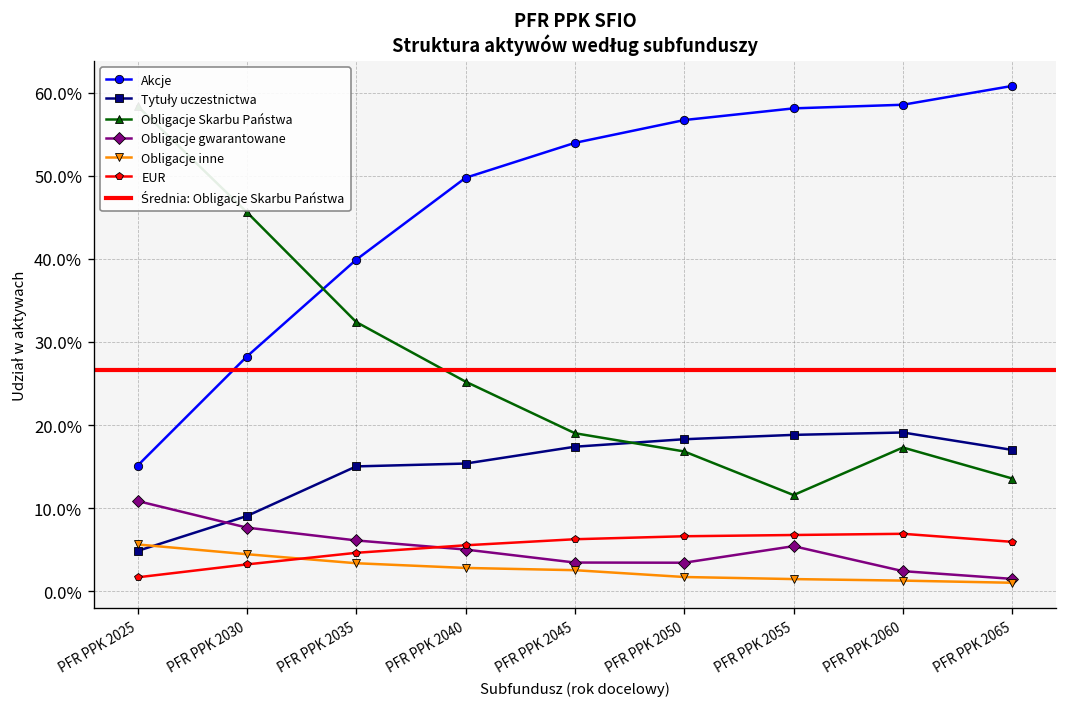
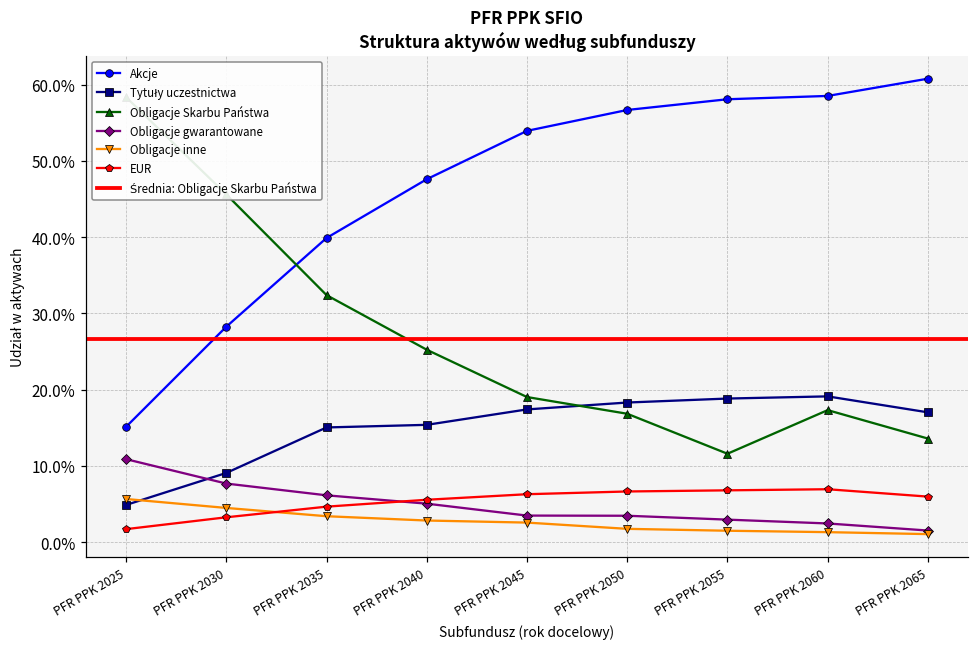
  {
    "Akcje": {
      "PFR PPK 2025": "15%",
      "PFR PPK 2030": "28%",
      "PFR PPK 2035": "40%",
-     "PFR PPK 2040": "50%",
+     "PFR PPK 2040": "48%",
      "PFR PPK 2045": "54%",
      "PFR PPK 2050": "57%",
      "PFR PPK 2055": "58%",
      "PFR PPK 2060": "59%",
      "PFR PPK 2065": "61%"
    },
    "Tytuły uczestnictwa": {
      "PFR PPK 2025": "5%",
      "PFR PPK 2030": "9%",
      "PFR PPK 2035": "15%",
      "PFR PPK 2040": "15%",
      "PFR PPK 2045": "17%",
      "PFR PPK 2050": "18%",
      "PFR PPK 2055": "19%",
      "PFR PPK 2060": "19%",
      "PFR PPK 2065": "17%"
    },
    "Obligacje Skarbu Państwa": {
      "PFR PPK 2030": "46%",
      "PFR PPK 2035": "32%",
      "PFR PPK 2040": "25%",
      "PFR PPK 2045": "19%",
      "PFR PPK 2050": "17%",
      "PFR PPK 2055": "12%",
      "PFR PPK 2060": "17%",
      "PFR PPK 2065": "14%"
    },
    "Obligacje gwarantowane": {
      "PFR PPK 2025": "11%",
      "PFR PPK 2030": "8%",
      "PFR PPK 2035": "6%",
      "PFR PPK 2040": "5%",
      "PFR PPK 2045": "3%",
      "PFR PPK 2050": "3%",
-     "PFR PPK 2055": "5%",
+     "PFR PPK 2055": "3%",
      "PFR PPK 2060": "2%",
      "PFR PPK 2065": "2%"
    },
    "Obligacje inne": {
      "PFR PPK 2025": "6%",
      "PFR PPK 2030": "4%",
      "PFR PPK 2035": "3%",
      "PFR PPK 2040": "3%",
      "PFR PPK 2045": "3%",
      "PFR PPK 2050": "2%",
      "PFR PPK 2055": "1%",
      "PFR PPK 2060": "1%",
      "PFR PPK 2065": "1%"
    },
    "EUR": {
      "PFR PPK 2025": "2%",
      "PFR PPK 2030": "3%",
      "PFR PPK 2035": "5%",
      "PFR PPK 2040": "6%",
      "PFR PPK 2045": "6%",
      "PFR PPK 2050": "7%",
      "PFR PPK 2055": "7%",
      "PFR PPK 2060": "7%",
      "PFR PPK 2065": "6%"
    }
  }
